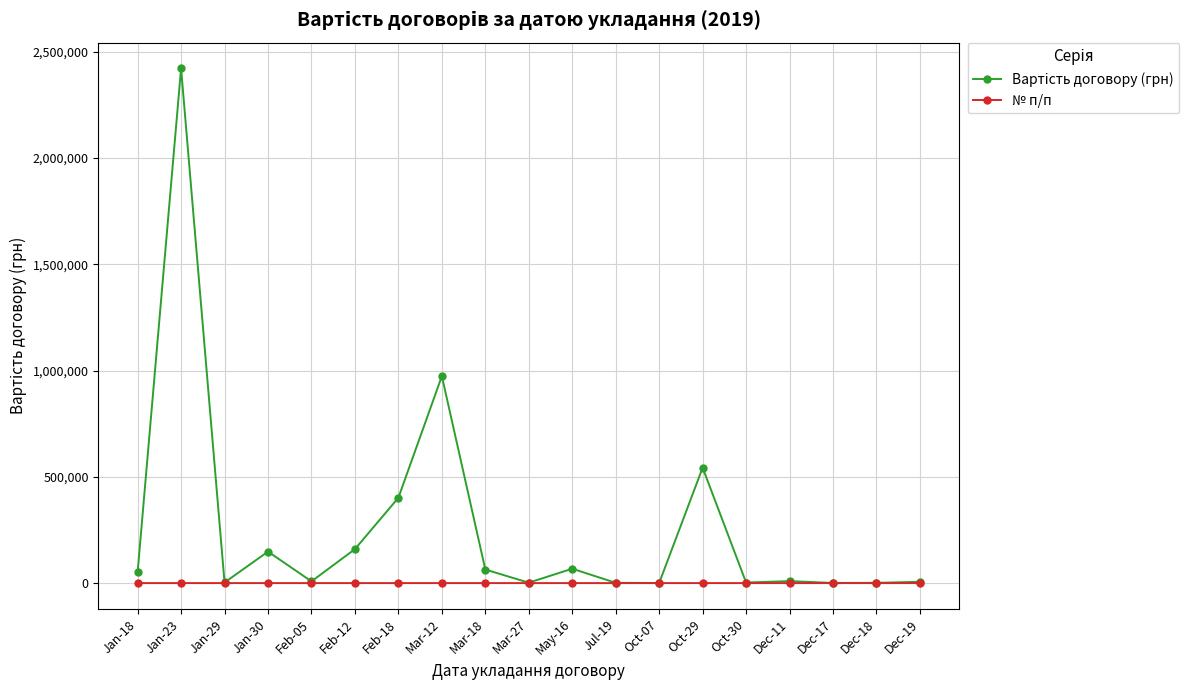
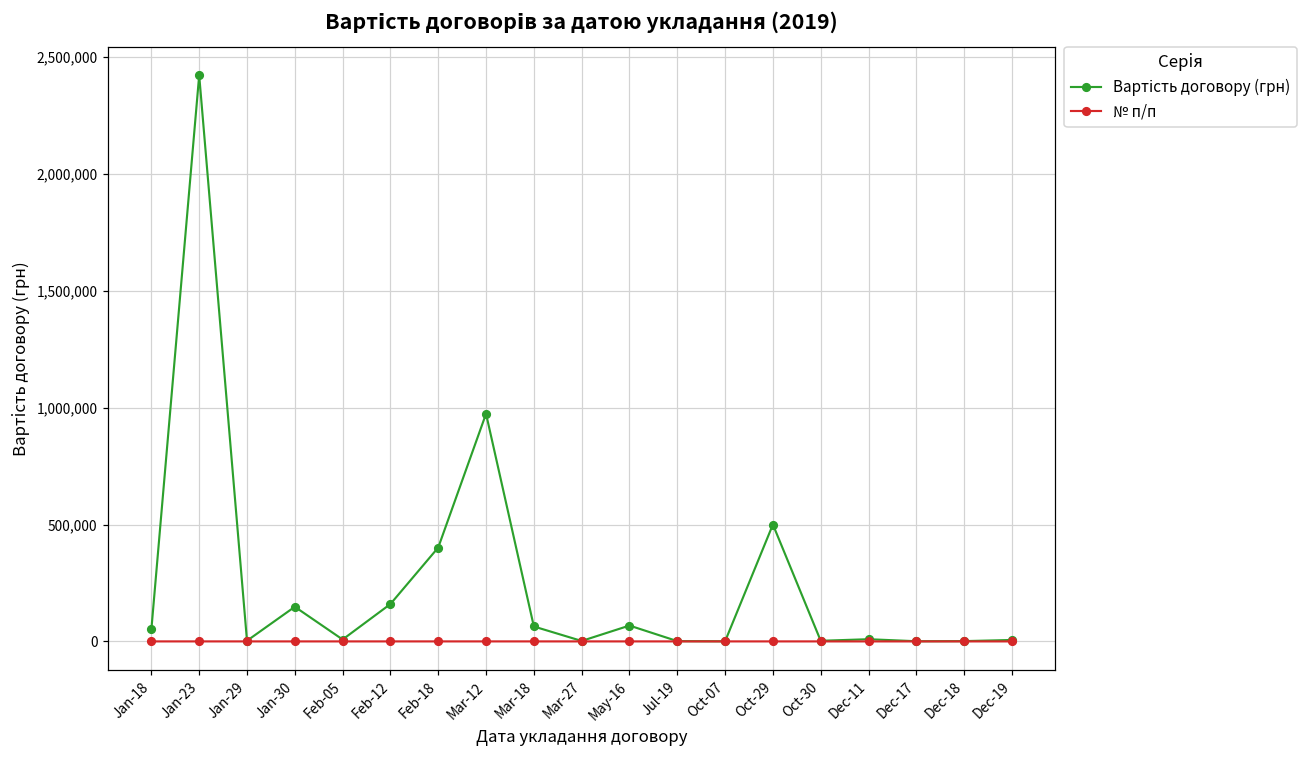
  {
    "Вартість договору (грн)": {
      "Jan-18": "50,000",
      "Jan-23": "2,420,000",
      "Jan-30": "150,000",
      "Feb-12": "160,000",
      "Feb-18": "400,000",
      "Mar-12": "970,000",
      "Mar-18": "60,000",
      "May-16": "70,000",
-     "Oct-29": "540,000"
+     "Oct-29": "500,000"
    },
    "№ п/п": {
      "Jan-18": "0",
      "Jan-23": "0",
      "Jan-30": "0",
      "Feb-12": "0",
      "Feb-18": "0",
      "Mar-12": "0",
      "Mar-18": "0",
      "May-16": "0",
      "Oct-29": "0"
    }
  }
